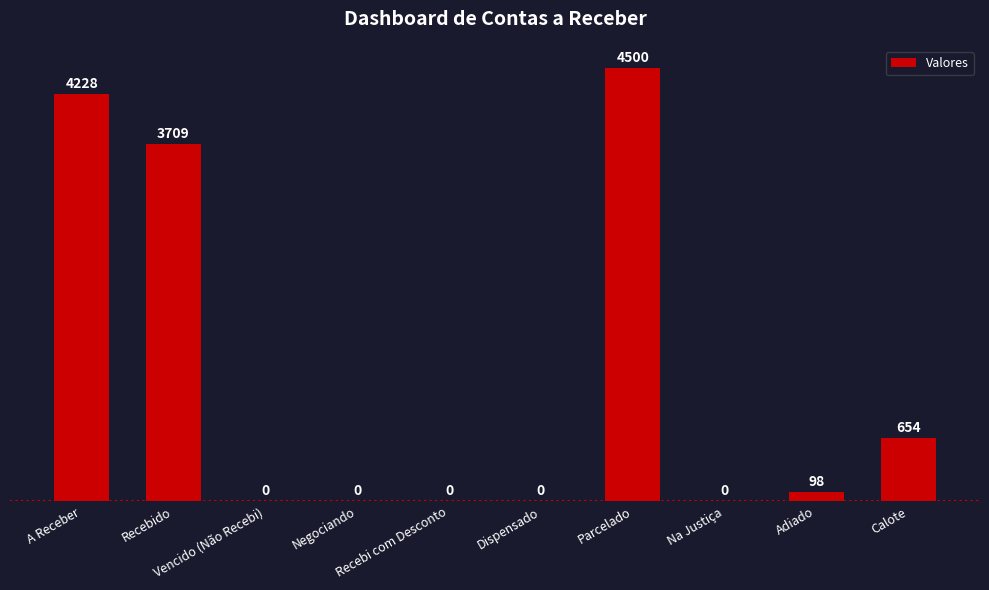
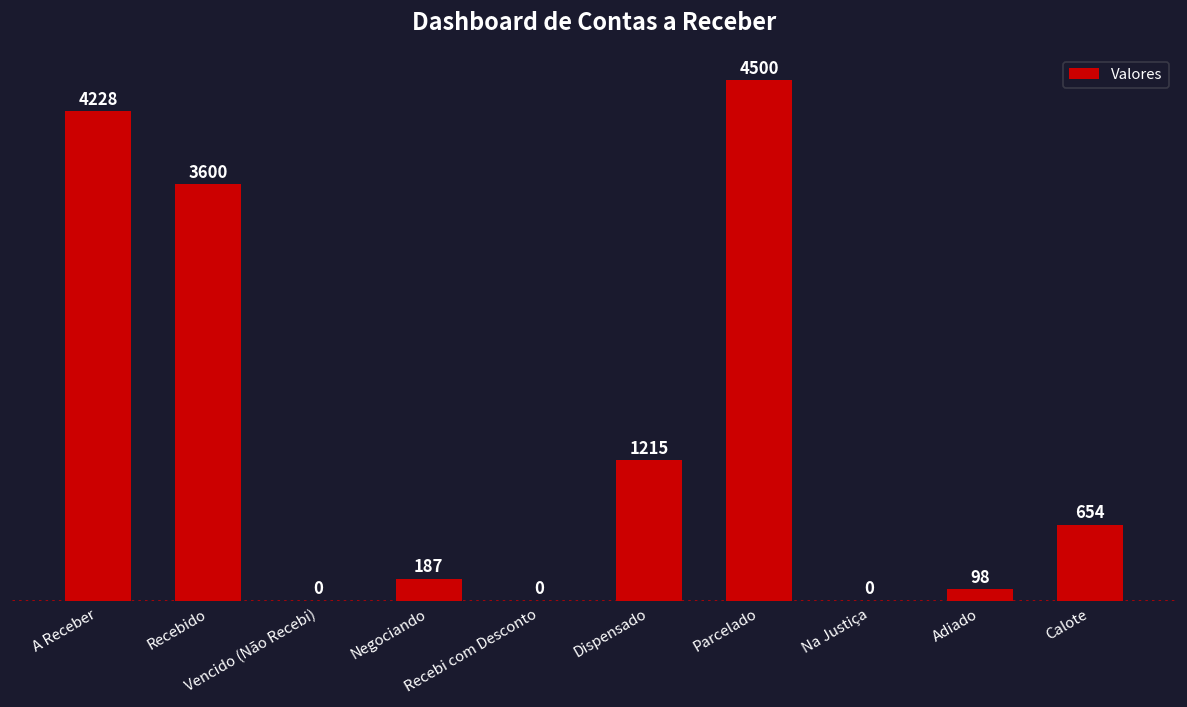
  {
    "A Receber": 4228,
-   "Recebido": 3709,
+   "Recebido": 3600,
    "Vencido (Não Recebi)": 0,
-   "Negociando": 0,
+   "Negociando": 187,
    "Recebi com Desconto": 0,
-   "Dispensado": 0,
+   "Dispensado": 1215,
    "Parcelado": 4500,
    "Na Justiça": 0,
    "Adiado": 98,
    "Calote": 654
  }
